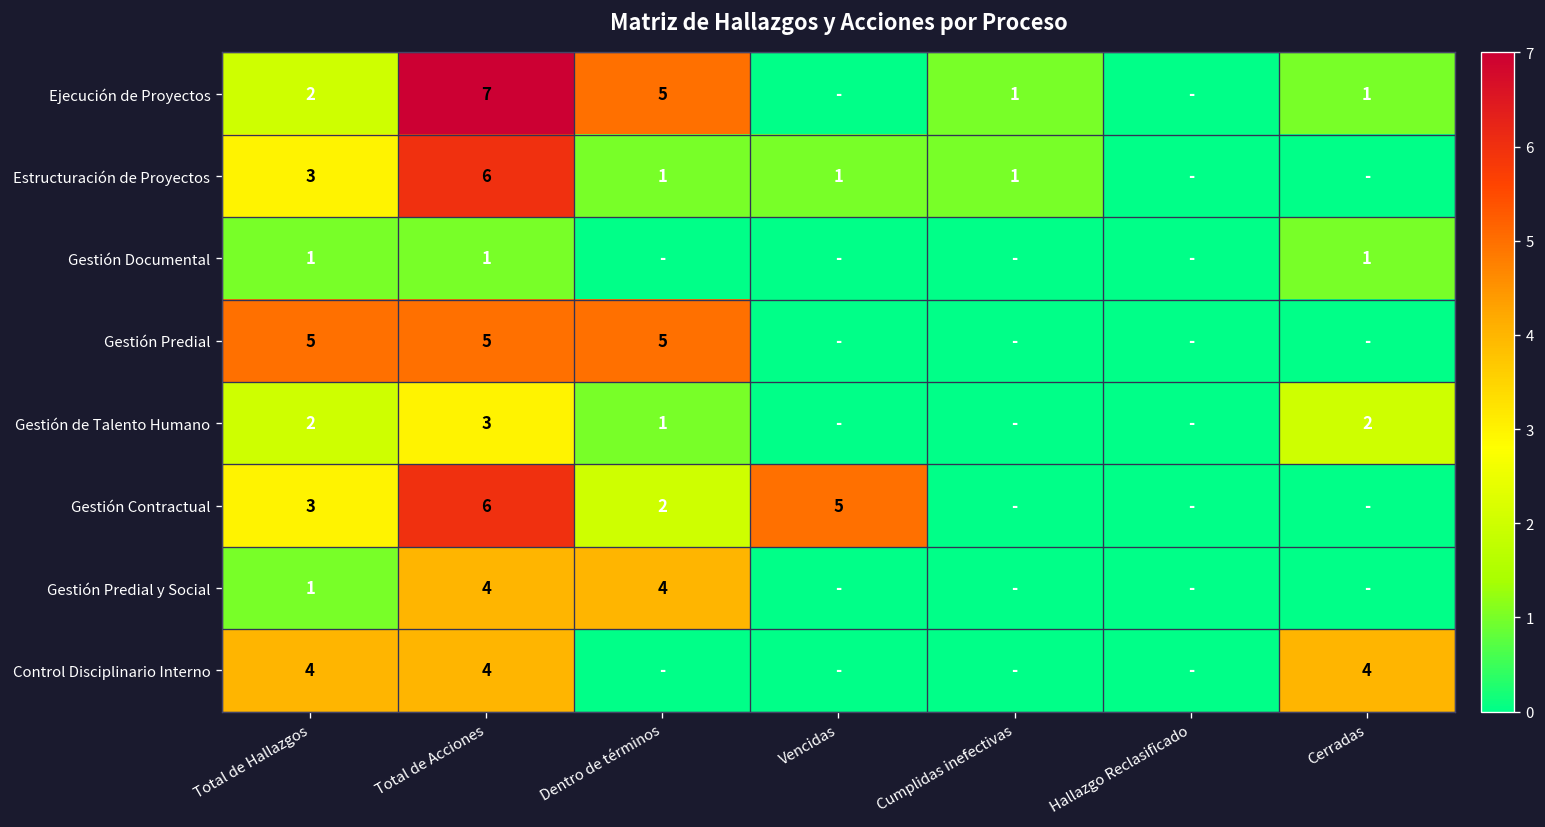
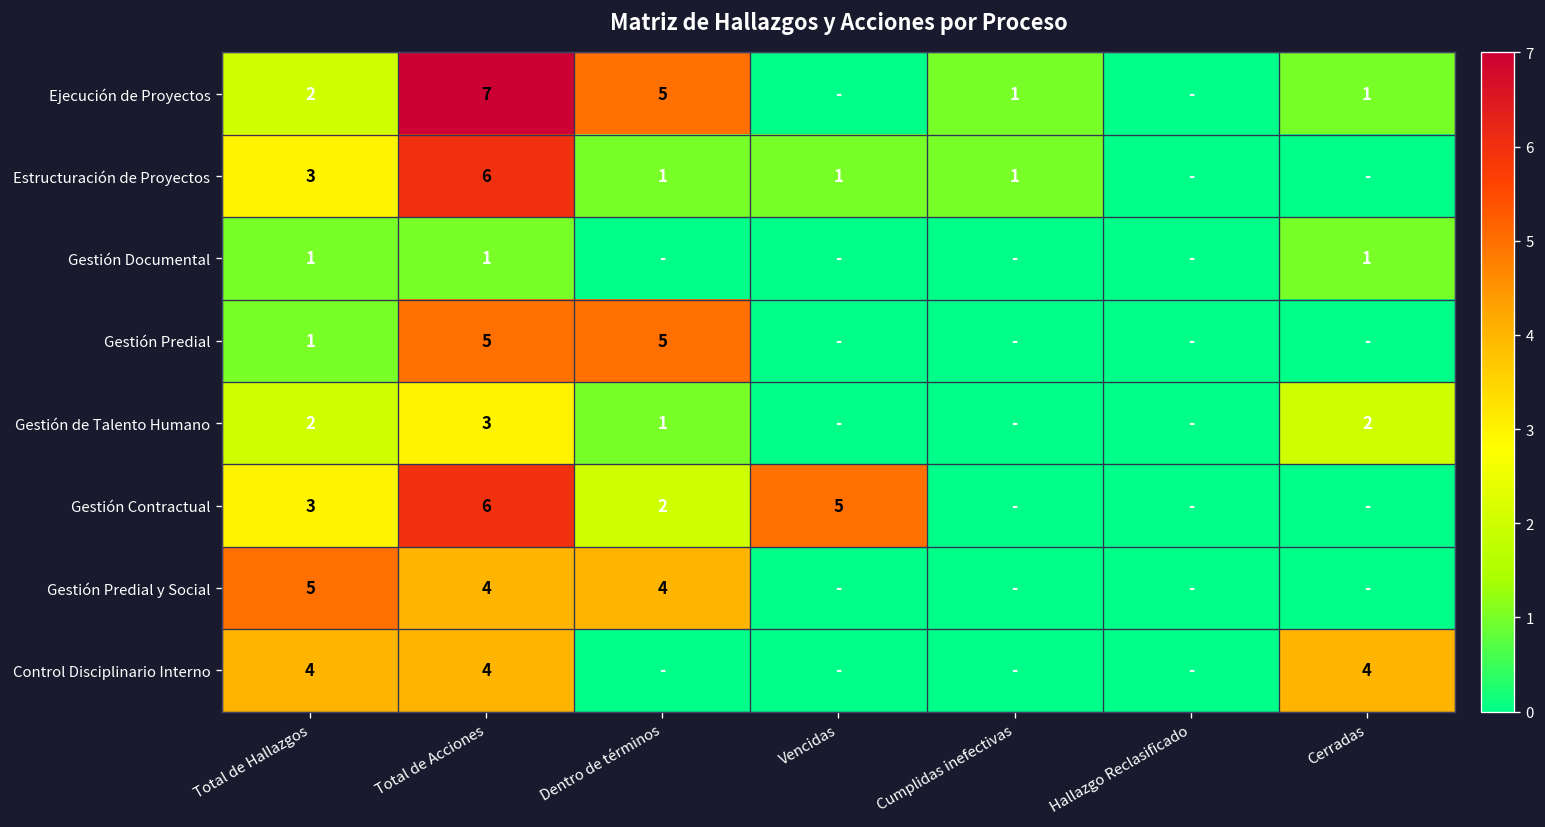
  {
    "Ejecución de Proyectos": {
      "Total de Hallazgos": 2,
      "Total de Acciones": 7,
      "Dentro de términos": 5,
      "Cumplidas inefectivas": 1,
      "Cerradas": 1
    },
    "Estructuración de Proyectos": {
      "Total de Hallazgos": 3,
      "Total de Acciones": 6,
      "Dentro de términos": 1,
      "Vencidas": 1,
      "Cumplidas inefectivas": 1
    },
    "Gestión Documental": {
      "Total de Hallazgos": 1,
      "Total de Acciones": 1,
      "Cerradas": 1
    },
    "Gestión Predial": {
-     "Total de Hallazgos": 5,
+     "Total de Hallazgos": 1,
      "Total de Acciones": 5,
      "Dentro de términos": 5
    },
    "Gestión de Talento Humano": {
      "Total de Hallazgos": 2,
      "Total de Acciones": 3,
      "Dentro de términos": 1,
      "Cerradas": 2
    },
    "Gestión Contractual": {
      "Total de Hallazgos": 3,
      "Total de Acciones": 6,
      "Dentro de términos": 2,
      "Vencidas": 5
    },
    "Gestión Predial y Social": {
-     "Total de Hallazgos": 1,
+     "Total de Hallazgos": 5,
      "Total de Acciones": 4,
      "Dentro de términos": 4
    },
    "Control Disciplinario Interno": {
      "Total de Hallazgos": 4,
      "Total de Acciones": 4,
      "Cerradas": 4
    }
  }
